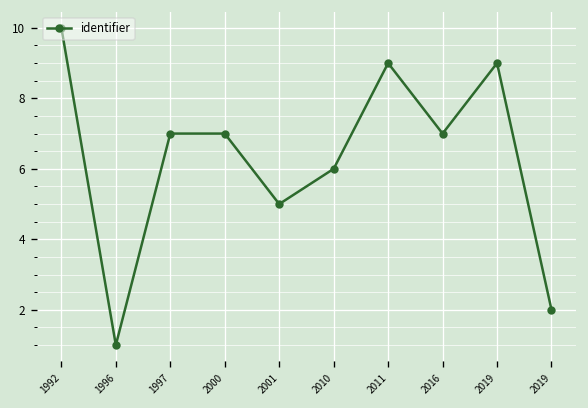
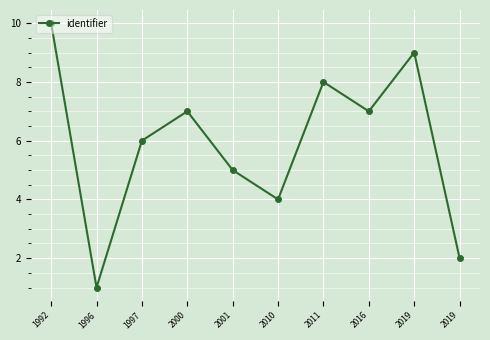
  {
    "1996": 1,
-   "1997": 7,
+   "1997": 6,
    "2000": 7,
    "2001": 5,
-   "2010": 6,
-   "2011": 9,
+   "2010": 4,
+   "2011": 8,
    "2016": 7
  }
